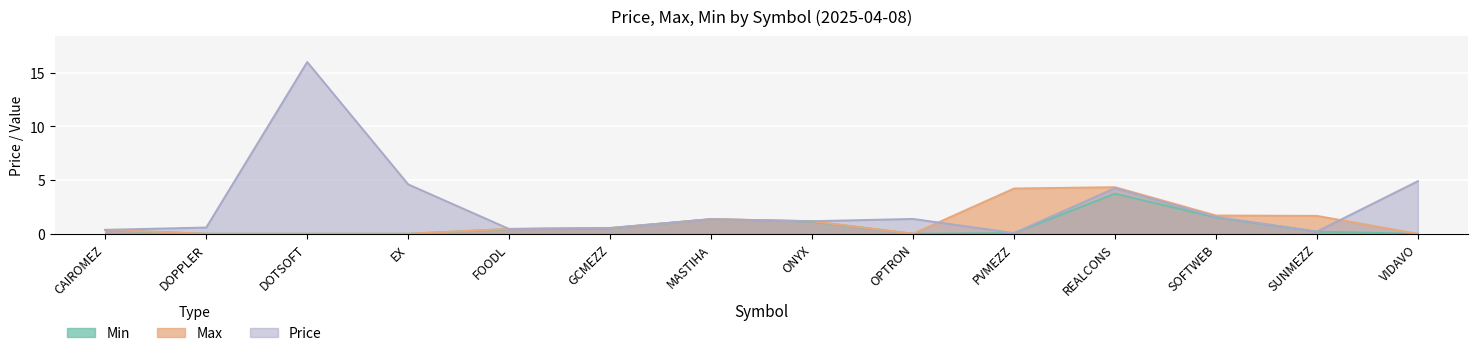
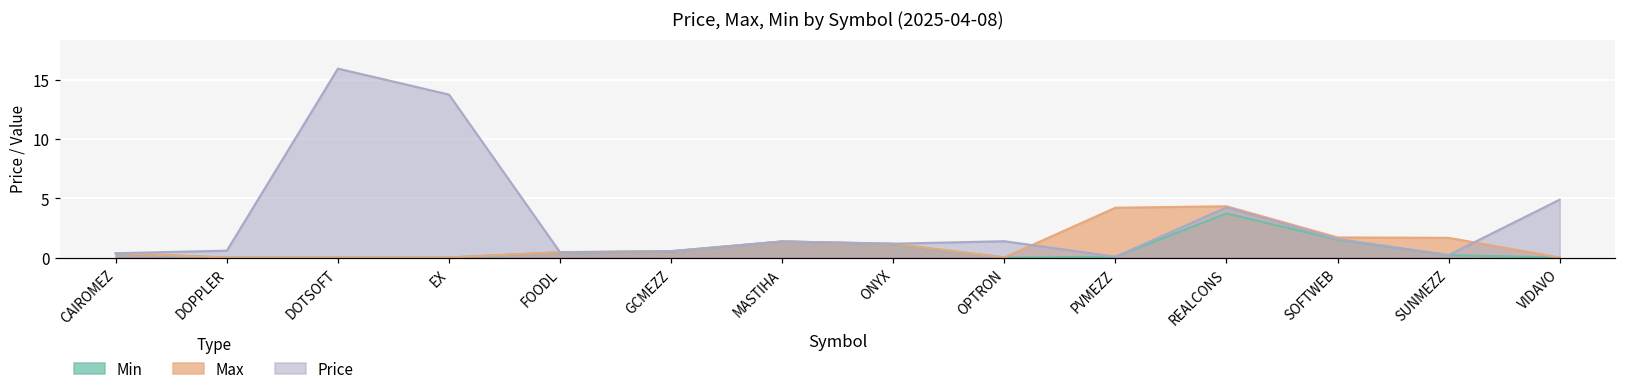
  {
    "Min": {
      "REALCONS": 3.7
    },
    "Max": {
      "PVMEZZ": 4.2,
      "SUNMEZZ": 1.7
    },
    "Price": {
      "DOPPLER": 0.6,
      "DOTSOFT": 16.0,
-     "EX": 4.6,
+     "EX": 13.8,
      "OPTRON": 1.4,
      "VIDAVO": 4.9
    }
  }
